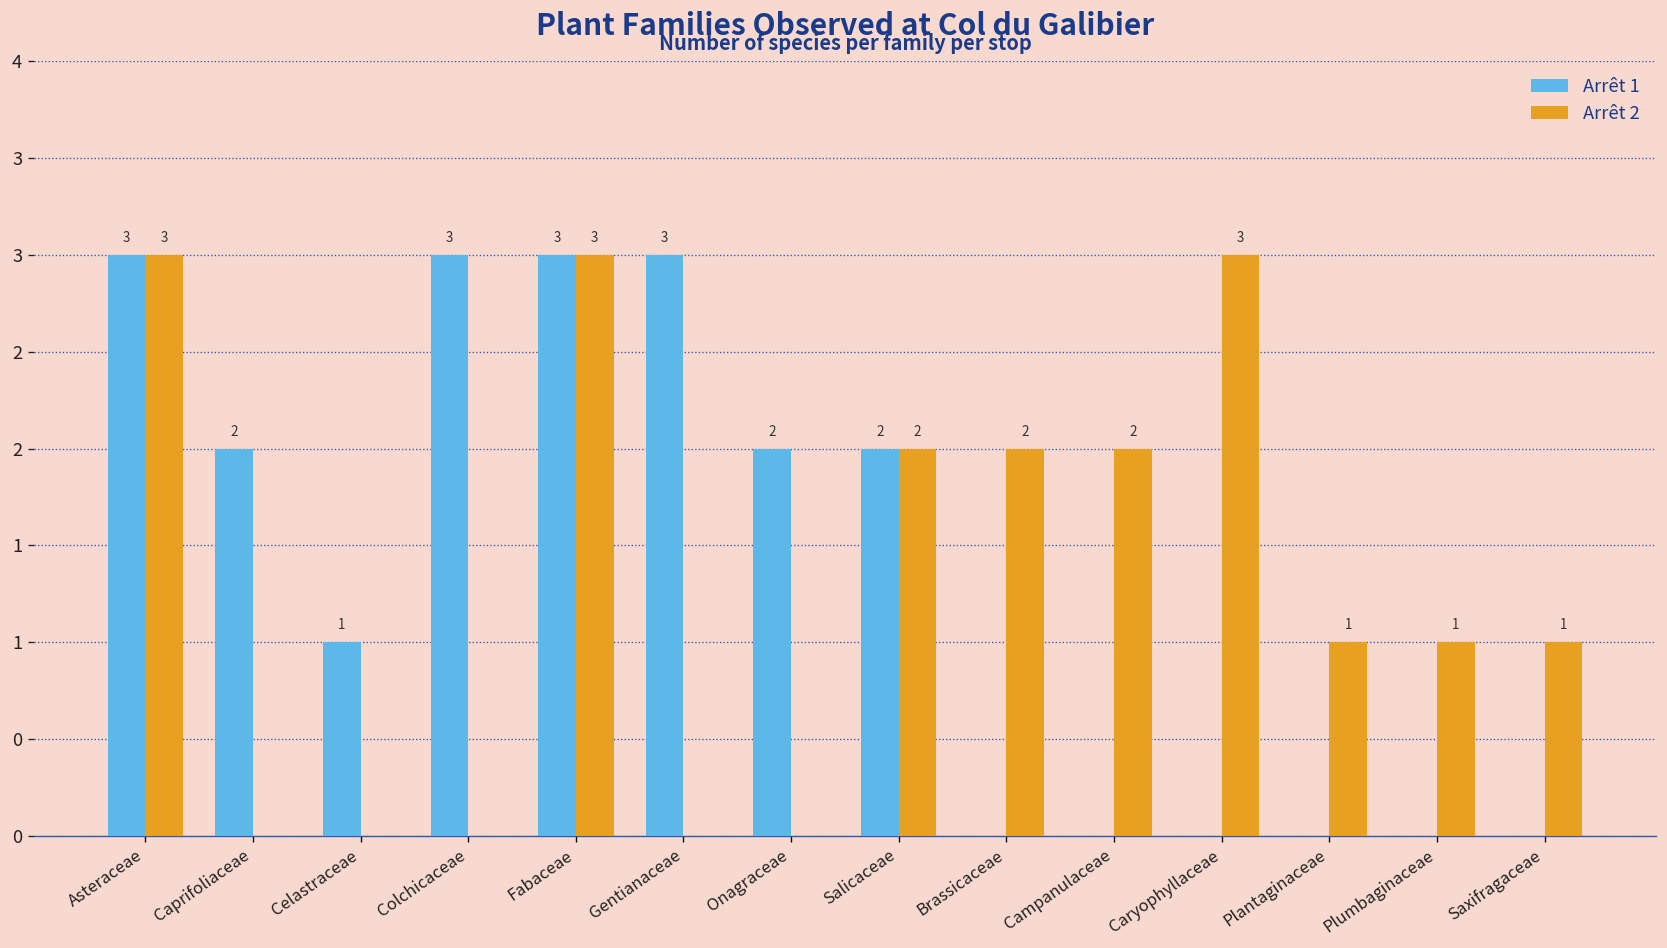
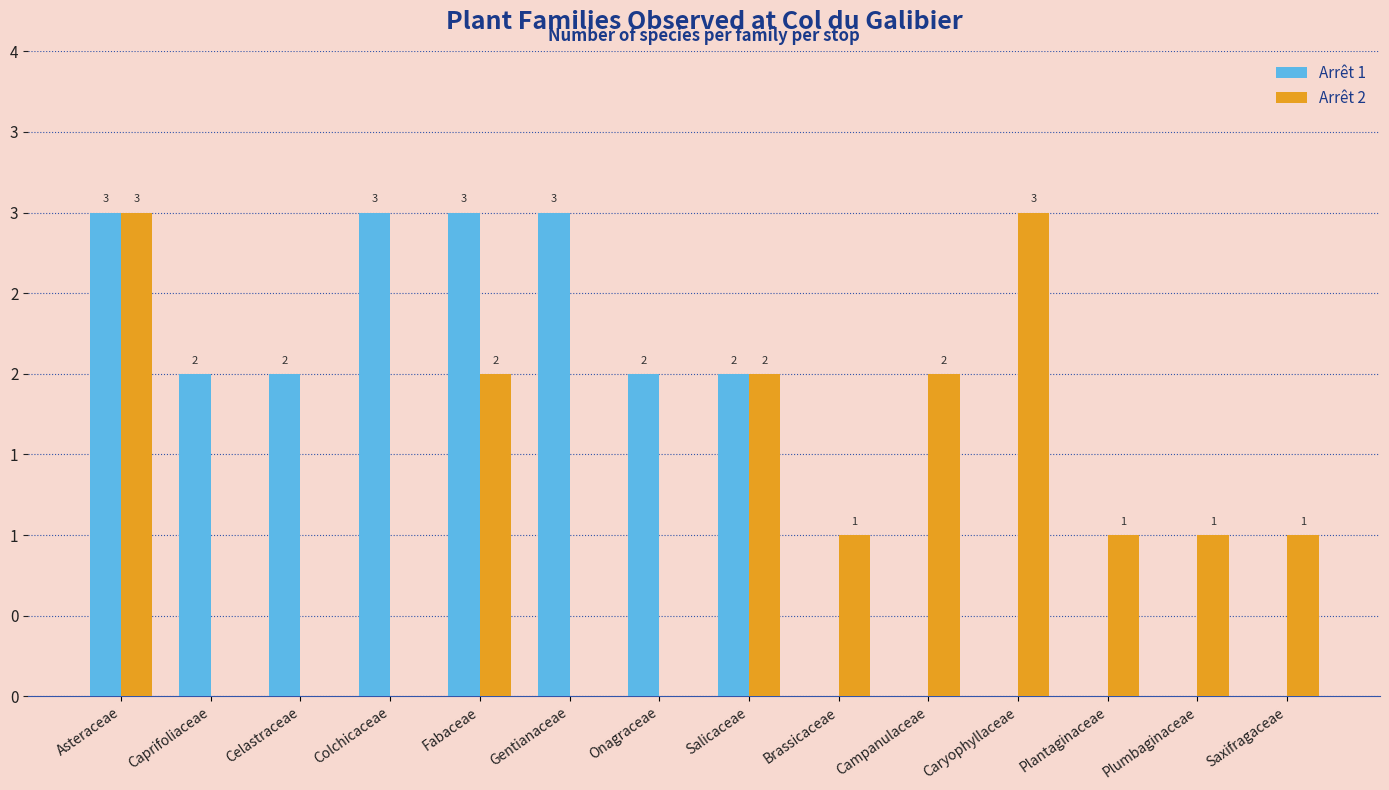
  {
    "Arrêt 1": {
      "Asteraceae": 3,
      "Caprifoliaceae": 2,
-     "Celastraceae": 1,
+     "Celastraceae": 2,
      "Colchicaceae": 3,
      "Fabaceae": 3,
      "Gentianaceae": 3,
      "Onagraceae": 2,
      "Salicaceae": 2
    },
    "Arrêt 2": {
      "Asteraceae": 3,
-     "Fabaceae": 3,
+     "Fabaceae": 2,
      "Salicaceae": 2,
-     "Brassicaceae": 2,
+     "Brassicaceae": 1,
      "Campanulaceae": 2,
      "Caryophyllaceae": 3,
      "Plantaginaceae": 1,
      "Plumbaginaceae": 1,
      "Saxifragaceae": 1
    }
  }
